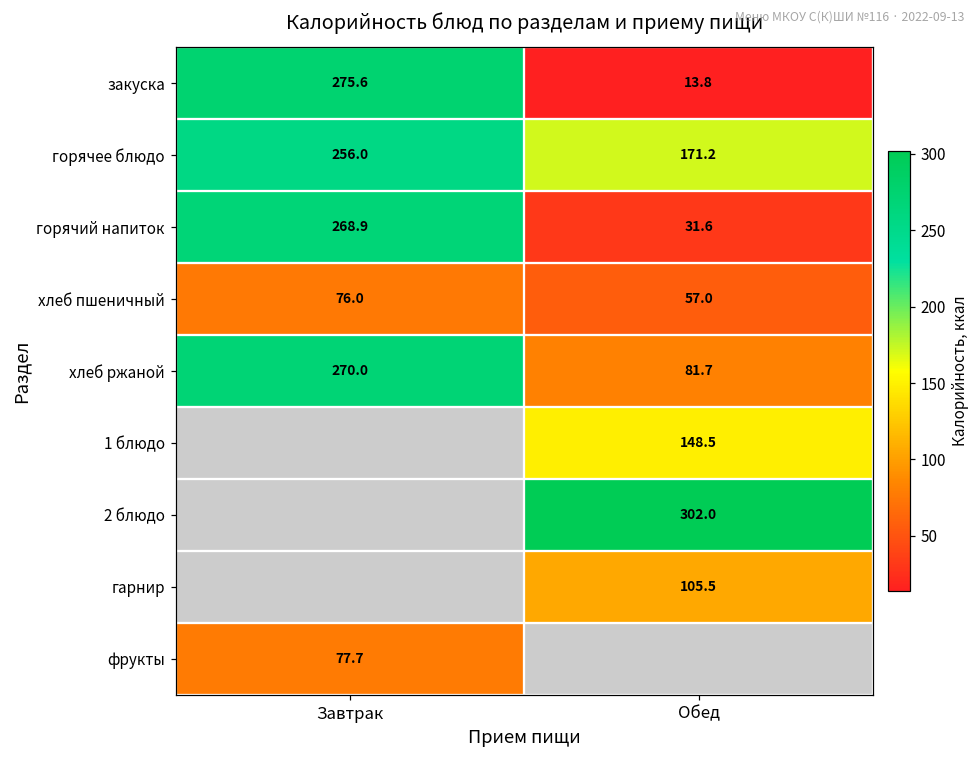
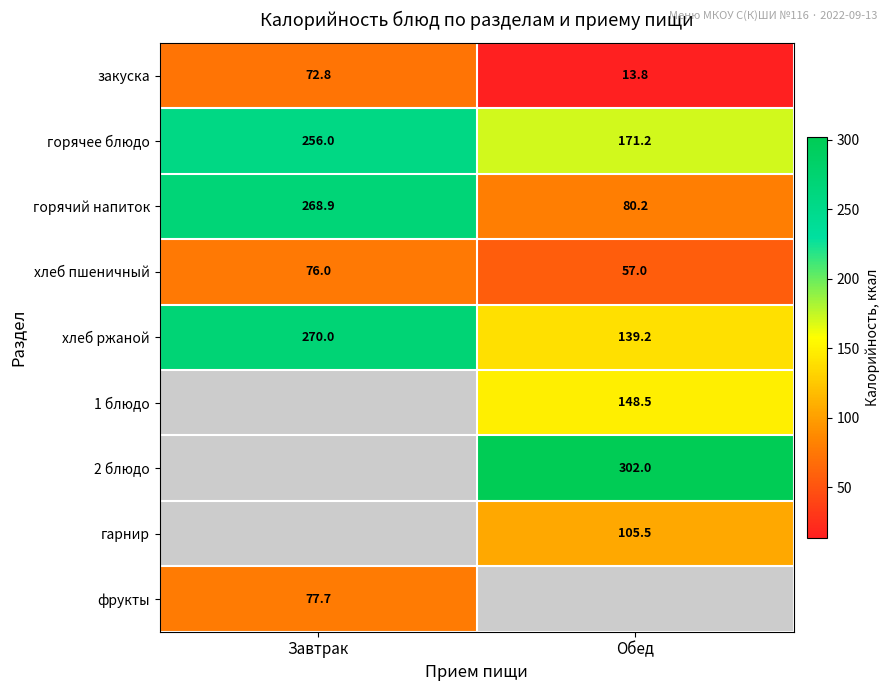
  {
    "закуска": {
-     "Завтрак": 275.6,
+     "Завтрак": 72.8,
      "Обед": 13.8
    },
    "горячее блюдо": {
      "Завтрак": 256.0,
      "Обед": 171.2
    },
    "горячий напиток": {
      "Завтрак": 268.9,
-     "Обед": 31.6
+     "Обед": 80.2
    },
    "хлеб пшеничный": {
      "Завтрак": 76.0,
      "Обед": 57.0
    },
    "хлеб ржаной": {
      "Завтрак": 270.0,
-     "Обед": 81.7
+     "Обед": 139.2
    },
    "1 блюдо": {
      "Обед": 148.5
    },
    "2 блюдо": {
      "Обед": 302.0
    },
    "гарнир": {
      "Обед": 105.5
    },
    "фрукты": {
      "Завтрак": 77.7
    }
  }
